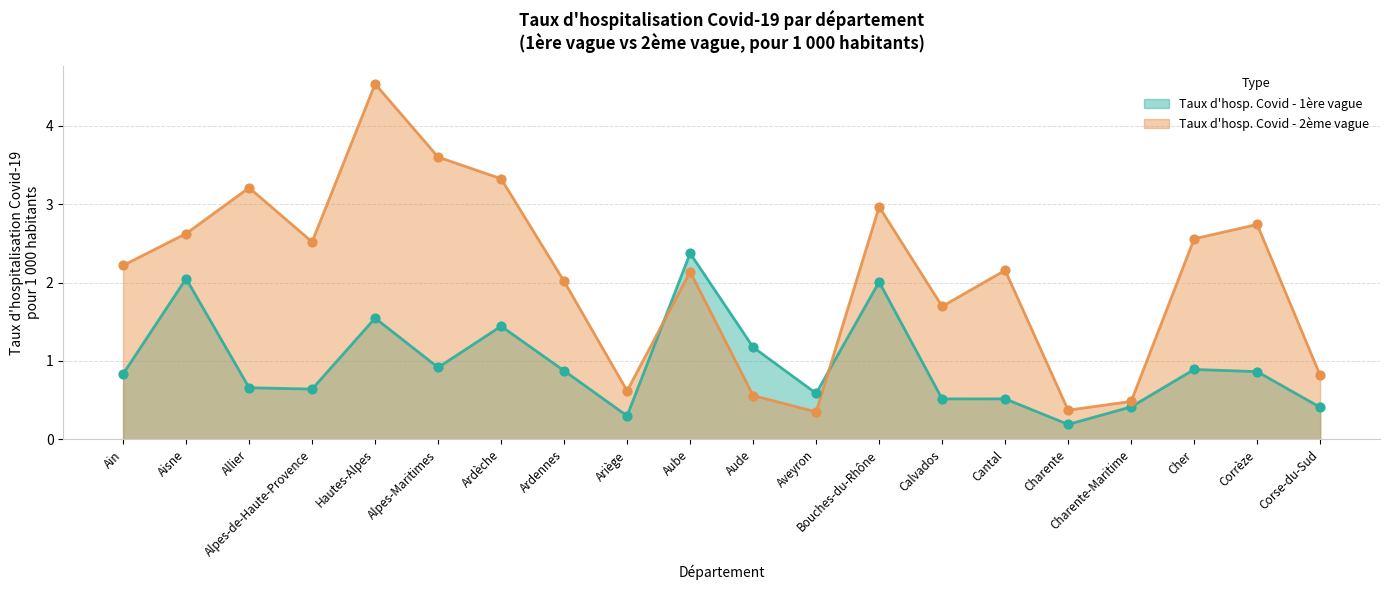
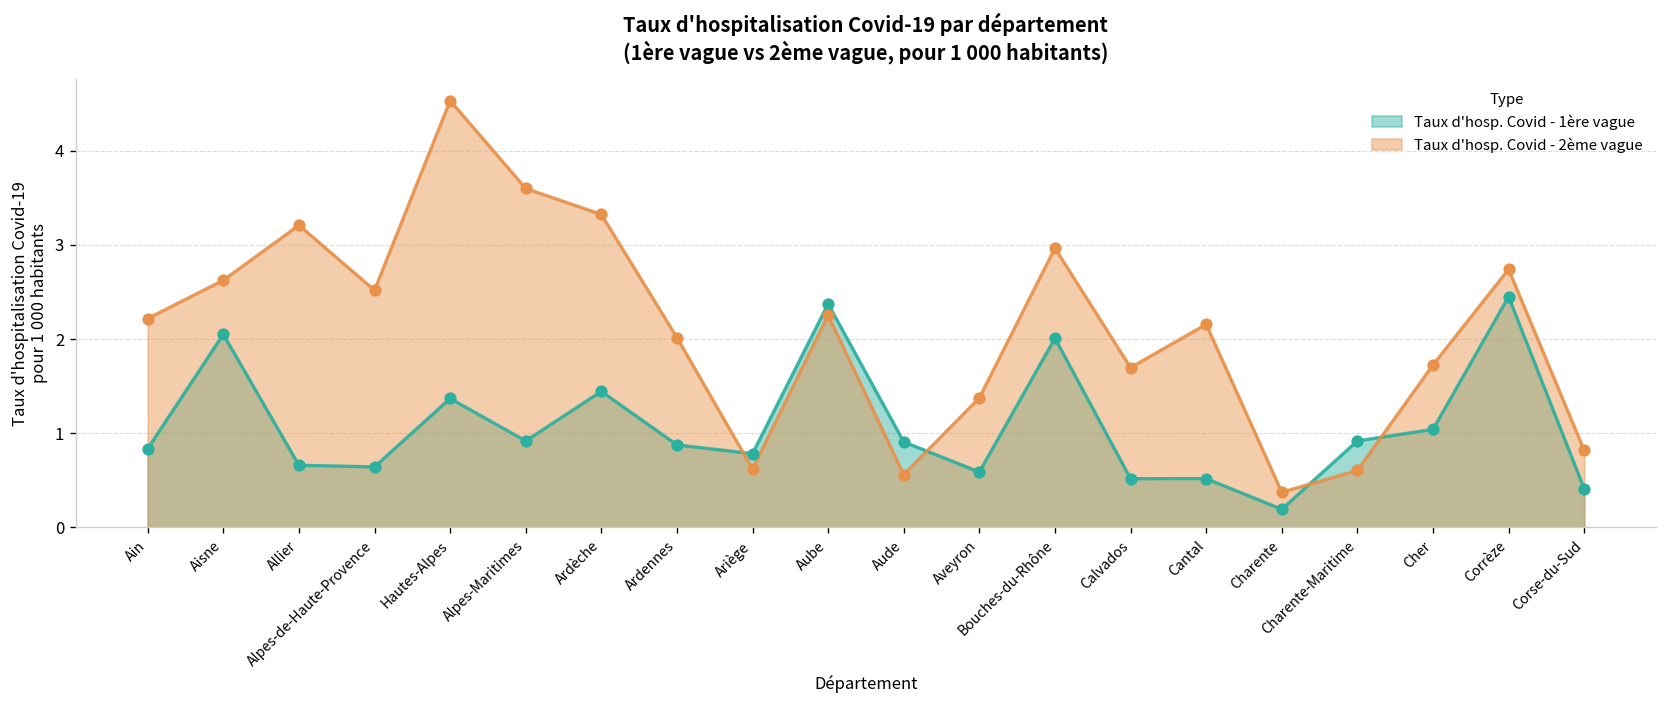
  {
    "Taux d'hosp. Covid - 1ère vague": {
      "Ain": 0.8,
      "Aisne": 2.0,
      "Allier": 0.7,
      "Alpes-de-Haute-Provence": 0.6,
-     "Hautes-Alpes": 1.5,
+     "Hautes-Alpes": 1.4,
      "Alpes-Maritimes": 0.9,
      "Ardèche": 1.4,
      "Ardennes": 0.9,
-     "Ariège": 0.3,
+     "Ariège": 0.8,
      "Aube": 2.4,
-     "Aude": 1.2,
+     "Aude": 0.9,
      "Aveyron": 0.6,
      "Bouches-du-Rhône": 2.0,
      "Calvados": 0.5,
      "Cantal": 0.5,
      "Charente": 0.2,
-     "Charente-Maritime": 0.4,
-     "Cher": 0.9,
-     "Corrèze": 0.9,
+     "Charente-Maritime": 0.9,
+     "Cher": 1.0,
+     "Corrèze": 2.4,
      "Corse-du-Sud": 0.4
    },
    "Taux d'hosp. Covid - 2ème vague": {
      "Ain": 2.2,
      "Aisne": 2.6,
      "Allier": 3.2,
      "Alpes-de-Haute-Provence": 2.5,
      "Hautes-Alpes": 4.5,
      "Alpes-Maritimes": 3.6,
      "Ardèche": 3.3,
      "Ardennes": 2.0,
      "Ariège": 0.6,
-     "Aube": 2.1,
+     "Aube": 2.3,
      "Aude": 0.6,
-     "Aveyron": 0.4,
+     "Aveyron": 1.4,
      "Bouches-du-Rhône": 3.0,
      "Calvados": 1.7,
      "Cantal": 2.2,
      "Charente": 0.4,
-     "Charente-Maritime": 0.5,
-     "Cher": 2.6,
+     "Charente-Maritime": 0.6,
+     "Cher": 1.7,
      "Corrèze": 2.7,
      "Corse-du-Sud": 0.8
    }
  }
